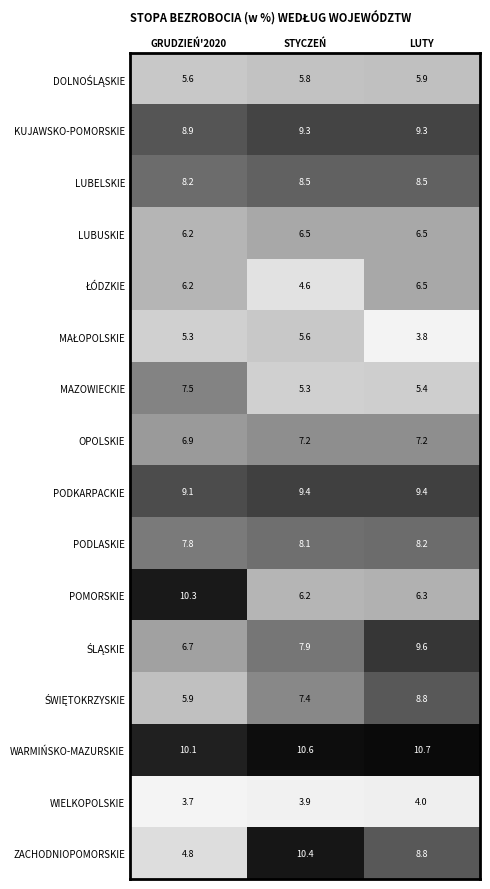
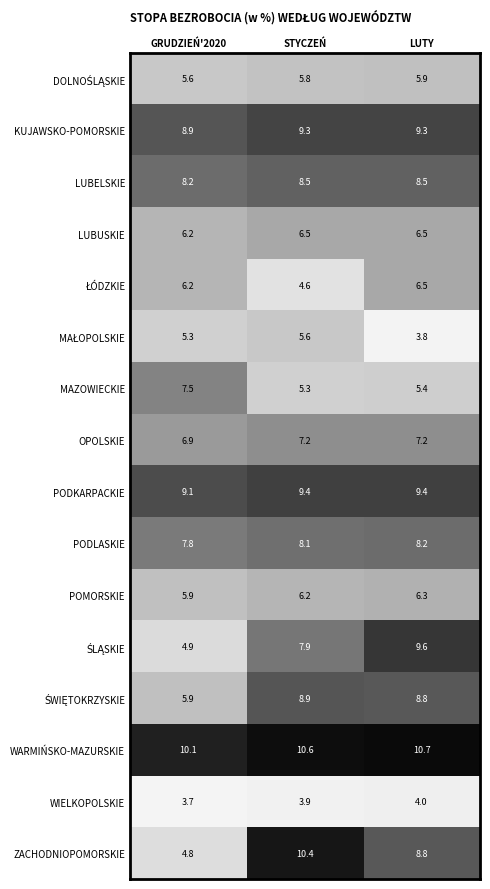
  {
    "DOLNOŚLĄSKIE": {
      "GRUDZIEŃ'2020": 5.6,
      "STYCZEŃ": 5.8,
      "LUTY": 5.9
    },
    "KUJAWSKO-POMORSKIE": {
      "GRUDZIEŃ'2020": 8.9,
      "STYCZEŃ": 9.3,
      "LUTY": 9.3
    },
    "LUBELSKIE": {
      "GRUDZIEŃ'2020": 8.2,
      "STYCZEŃ": 8.5,
      "LUTY": 8.5
    },
    "LUBUSKIE": {
      "GRUDZIEŃ'2020": 6.2,
      "STYCZEŃ": 6.5,
      "LUTY": 6.5
    },
    "ŁÓDZKIE": {
      "GRUDZIEŃ'2020": 6.2,
      "STYCZEŃ": 4.6,
      "LUTY": 6.5
    },
    "MAŁOPOLSKIE": {
      "GRUDZIEŃ'2020": 5.3,
      "STYCZEŃ": 5.6,
      "LUTY": 3.8
    },
    "MAZOWIECKIE": {
      "GRUDZIEŃ'2020": 7.5,
      "STYCZEŃ": 5.3,
      "LUTY": 5.4
    },
    "OPOLSKIE": {
      "GRUDZIEŃ'2020": 6.9,
      "STYCZEŃ": 7.2,
      "LUTY": 7.2
    },
    "PODKARPACKIE": {
      "GRUDZIEŃ'2020": 9.1,
      "STYCZEŃ": 9.4,
      "LUTY": 9.4
    },
    "PODLASKIE": {
      "GRUDZIEŃ'2020": 7.8,
      "STYCZEŃ": 8.1,
      "LUTY": 8.2
    },
    "POMORSKIE": {
-     "GRUDZIEŃ'2020": 10.3,
+     "GRUDZIEŃ'2020": 5.9,
      "STYCZEŃ": 6.2,
      "LUTY": 6.3
    },
    "ŚLĄSKIE": {
-     "GRUDZIEŃ'2020": 6.7,
+     "GRUDZIEŃ'2020": 4.9,
      "STYCZEŃ": 7.9,
      "LUTY": 9.6
    },
    "ŚWIĘTOKRZYSKIE": {
      "GRUDZIEŃ'2020": 5.9,
-     "STYCZEŃ": 7.4,
+     "STYCZEŃ": 8.9,
      "LUTY": 8.8
    },
    "WARMIŃSKO-MAZURSKIE": {
      "GRUDZIEŃ'2020": 10.1,
      "STYCZEŃ": 10.6,
      "LUTY": 10.7
    },
    "WIELKOPOLSKIE": {
      "GRUDZIEŃ'2020": 3.7,
      "STYCZEŃ": 3.9,
      "LUTY": 4.0
    },
    "ZACHODNIOPOMORSKIE": {
      "GRUDZIEŃ'2020": 4.8,
      "STYCZEŃ": 10.4,
      "LUTY": 8.8
    }
  }
